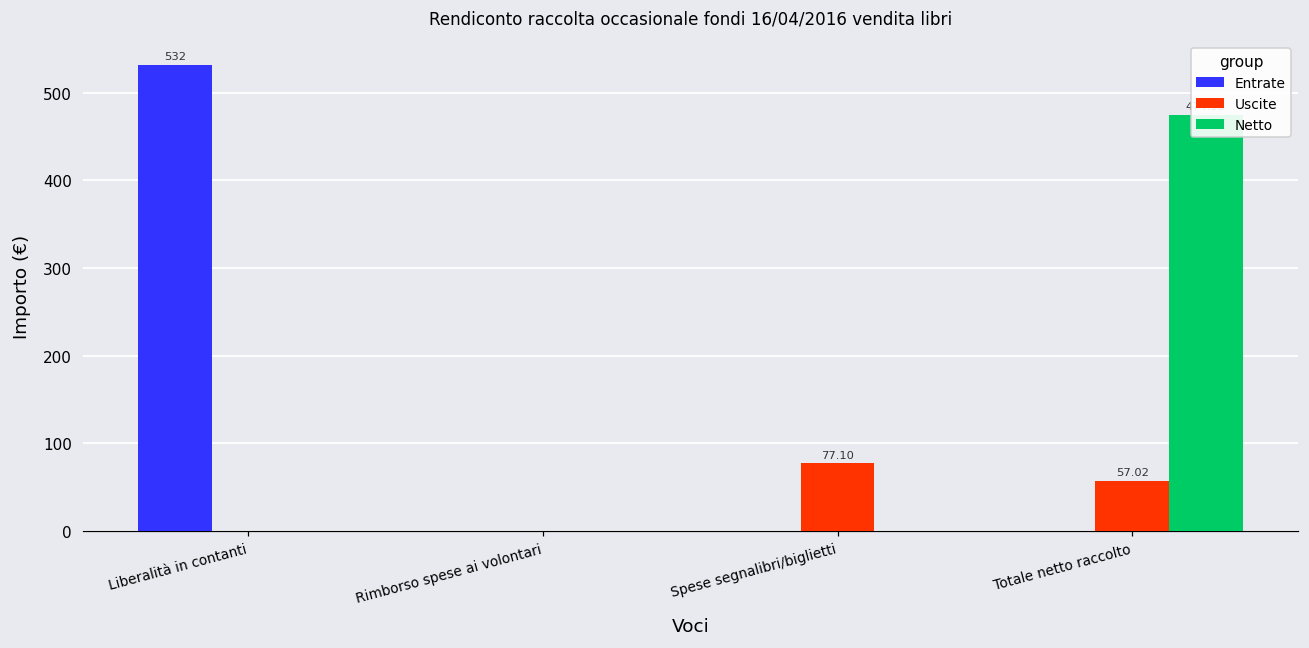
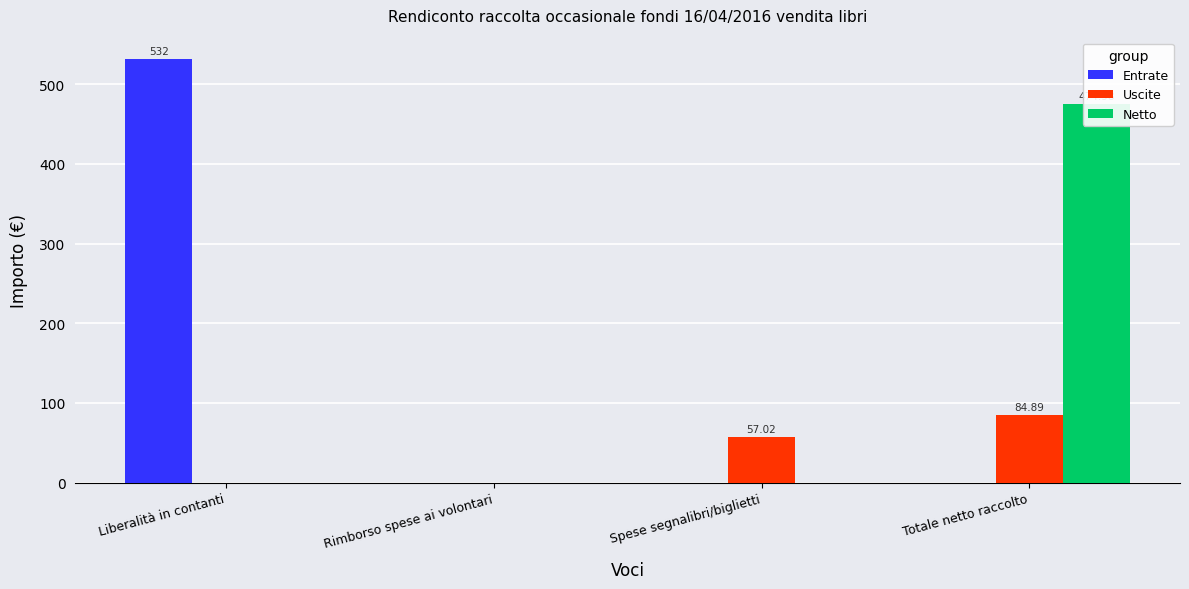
  {
    "Entrate": {
      "Liberalità in contanti": 532
    },
    "Uscite": {
-     "Spese segnalibri/biglietti": 77.10,
-     "Totale netto raccolto": 57.02
+     "Spese segnalibri/biglietti": 57.02,
+     "Totale netto raccolto": 84.89
    },
    "Netto": {
      "Liberalità in contanti": 0,
      "Rimborso spese ai volontari": 0,
      "Spese segnalibri/biglietti": 0
    }
  }
